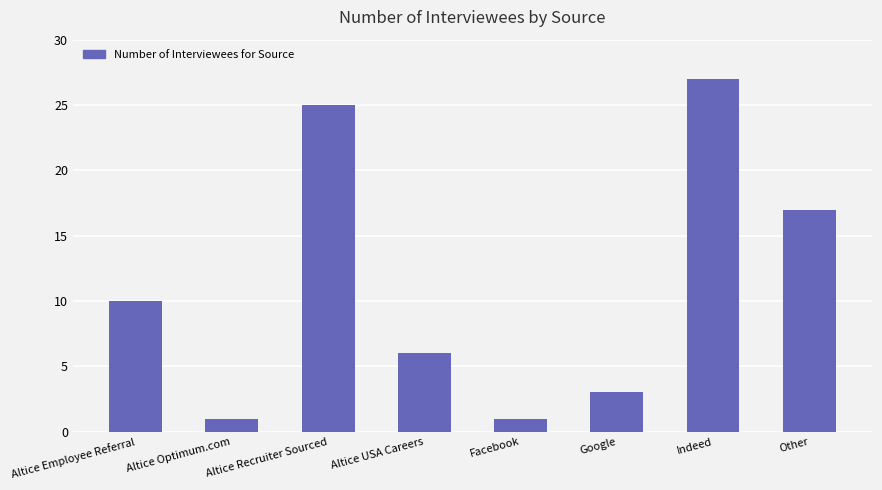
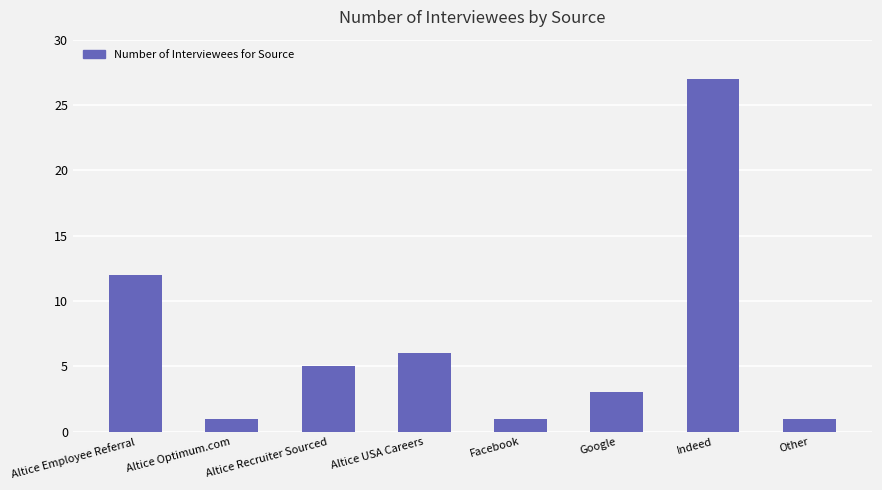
  {
-   "Altice Employee Referral": 10,
+   "Altice Employee Referral": 12,
    "Altice Optimum.com": 1,
-   "Altice Recruiter Sourced": 25,
+   "Altice Recruiter Sourced": 5,
    "Altice USA Careers": 6,
    "Facebook": 1,
    "Google": 3,
    "Indeed": 27,
-   "Other": 17
+   "Other": 1
  }
